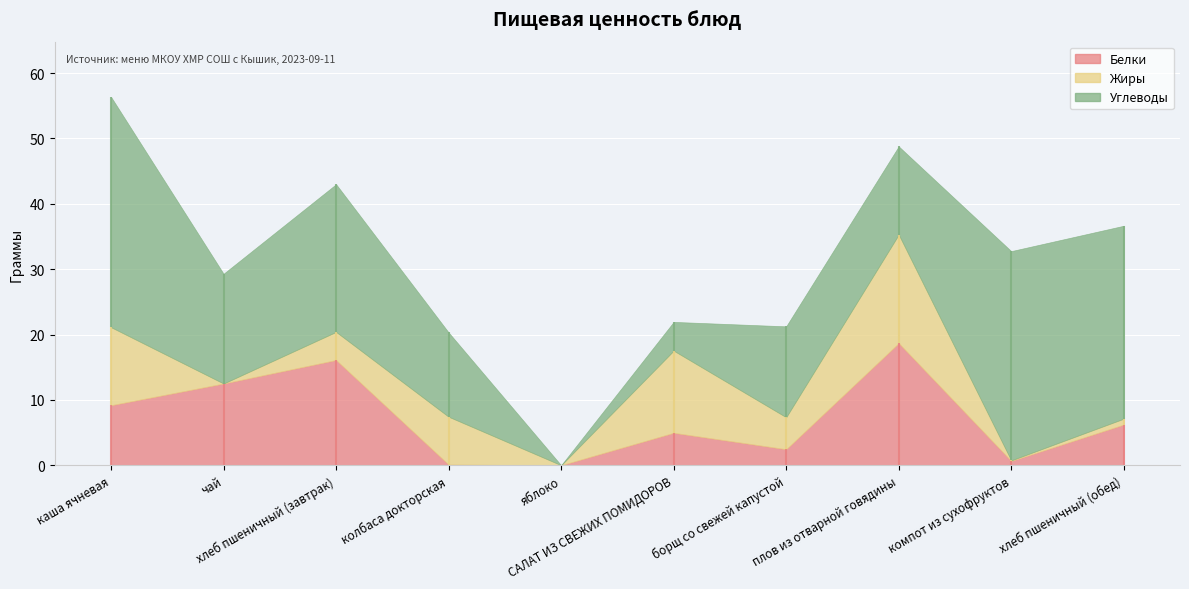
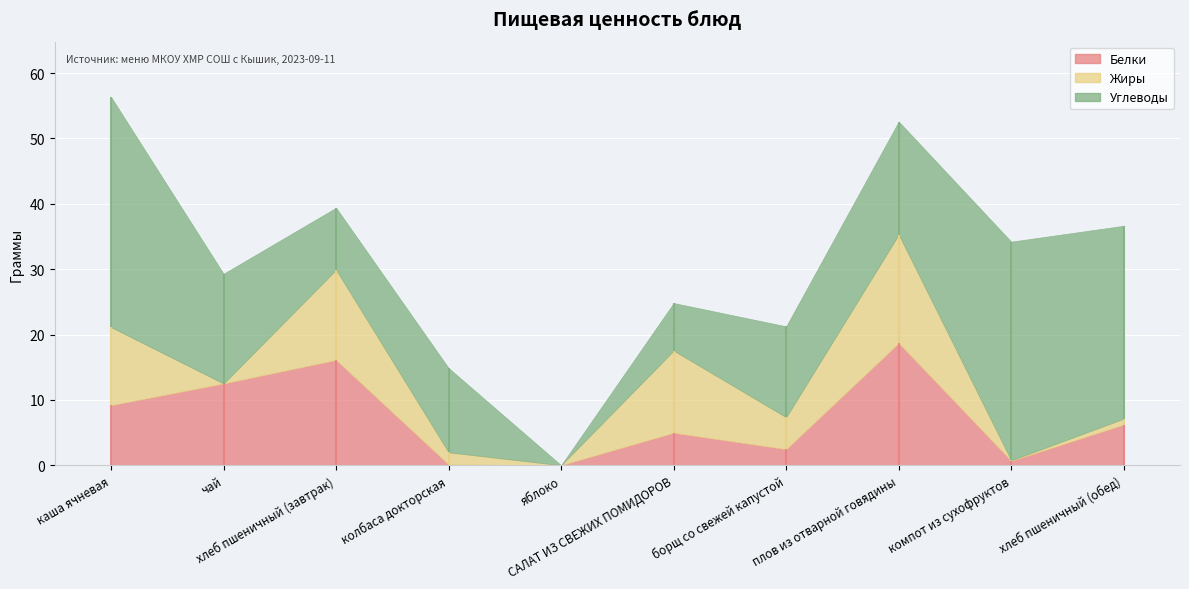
  {
    "Белки": {
      "каша ячневая": 9,
      "хлеб пшеничный (завтрак)": 16,
      "САЛАТ ИЗ СВЕЖИХ ПОМИДОРОВ": 5,
      "борщ со свежей капустой": 2,
      "плов из отварной говядины": 19,
      "хлеб пшеничный (обед)": 6
    },
    "Жиры": {
      "каша ячневая": 12,
-     "хлеб пшеничный (завтрак)": 4,
-     "колбаса докторская": 7,
+     "хлеб пшеничный (завтрак)": 14,
+     "колбаса докторская": 2,
      "САЛАТ ИЗ СВЕЖИХ ПОМИДОРОВ": 13,
      "борщ со свежей капустой": 5,
      "плов из отварной говядины": 17,
      "хлеб пшеничный (обед)": 1
    },
    "Углеводы": {
      "каша ячневая": 35,
      "чай": 17,
-     "хлеб пшеничный (завтрак)": 23,
+     "хлеб пшеничный (завтрак)": 10,
      "колбаса докторская": 13,
-     "САЛАТ ИЗ СВЕЖИХ ПОМИДОРОВ": 4,
+     "САЛАТ ИЗ СВЕЖИХ ПОМИДОРОВ": 7,
      "борщ со свежей капустой": 14,
-     "плов из отварной говядины": 14,
-     "компот из сухофруктов": 32,
+     "плов из отварной говядины": 17,
+     "компот из сухофруктов": 33,
      "хлеб пшеничный (обед)": 30
    }
  }
